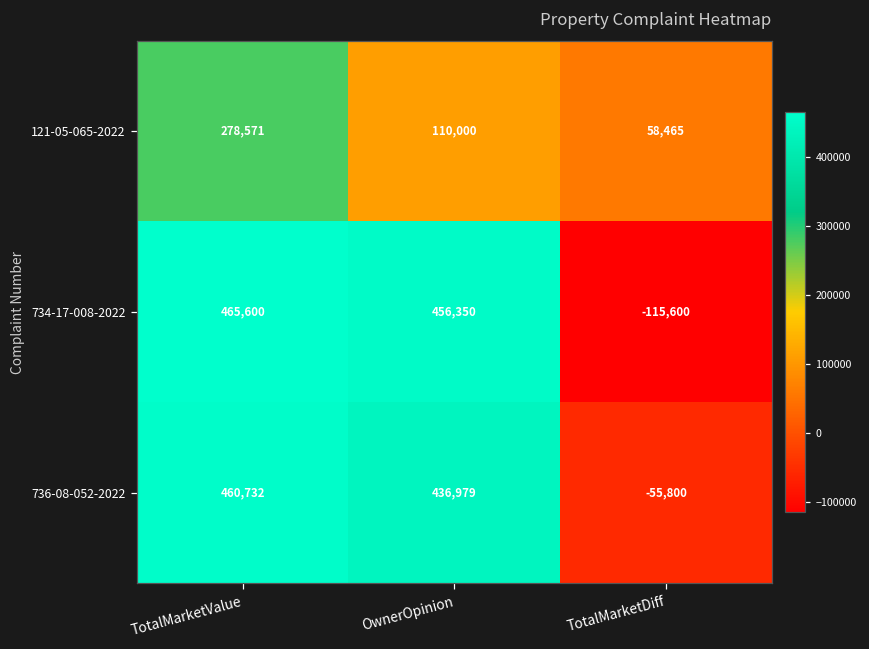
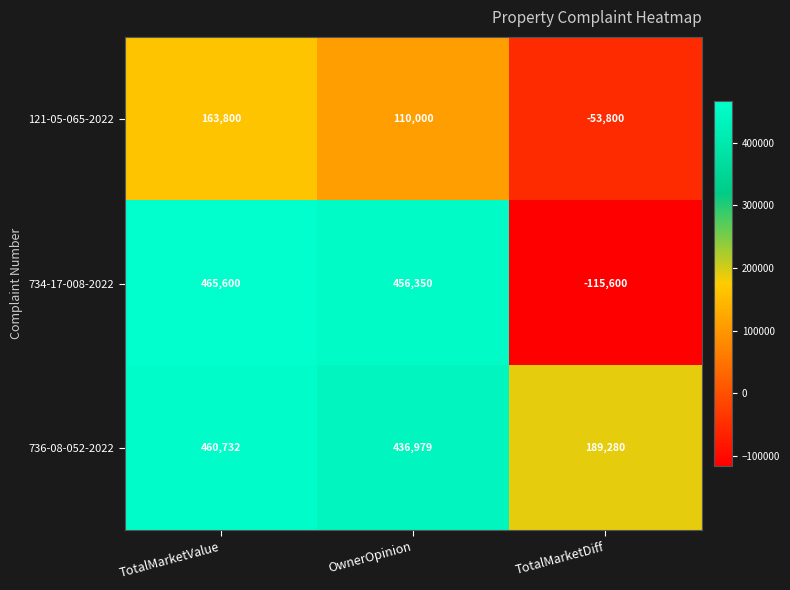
  {
    "121-05-065-2022": {
-     "TotalMarketValue": "278,571",
+     "TotalMarketValue": "163,800",
      "OwnerOpinion": "110,000",
-     "TotalMarketDiff": "58,465"
+     "TotalMarketDiff": "-53,800"
    },
    "734-17-008-2022": {
      "TotalMarketValue": "465,600",
      "OwnerOpinion": "456,350",
      "TotalMarketDiff": "-115,600"
    },
    "736-08-052-2022": {
      "TotalMarketValue": "460,732",
      "OwnerOpinion": "436,979",
-     "TotalMarketDiff": "-55,800"
+     "TotalMarketDiff": "189,280"
    }
  }
